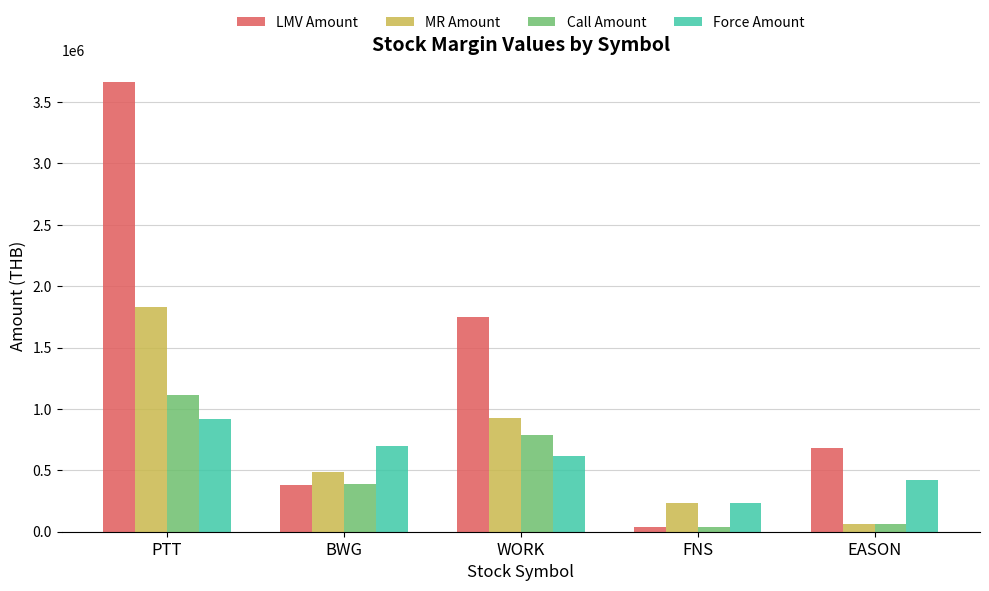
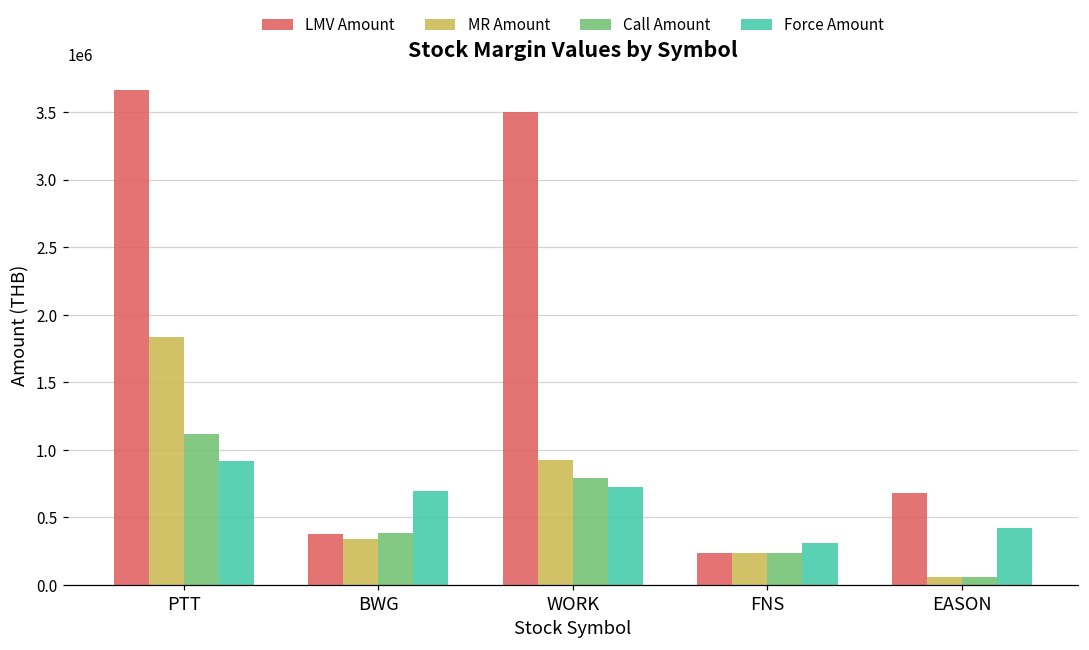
  {
    "LMV Amount": {
      "PTT": 3660000,
      "BWG": 380000,
-     "WORK": 1750000,
-     "FNS": 40000,
+     "WORK": 3500000,
+     "FNS": 240000,
      "EASON": 680000
    },
    "MR Amount": {
      "PTT": 1830000,
-     "BWG": 490000,
+     "BWG": 340000,
      "WORK": 920000,
      "FNS": 240000,
      "EASON": 60000
    },
    "Call Amount": {
      "PTT": 1120000,
      "BWG": 390000,
      "WORK": 790000,
-     "FNS": 40000,
+     "FNS": 240000,
      "EASON": 60000
    },
    "Force Amount": {
      "PTT": 920000,
      "BWG": 700000,
-     "WORK": 610000,
-     "FNS": 240000,
+     "WORK": 730000,
+     "FNS": 310000,
      "EASON": 420000
    }
  }
